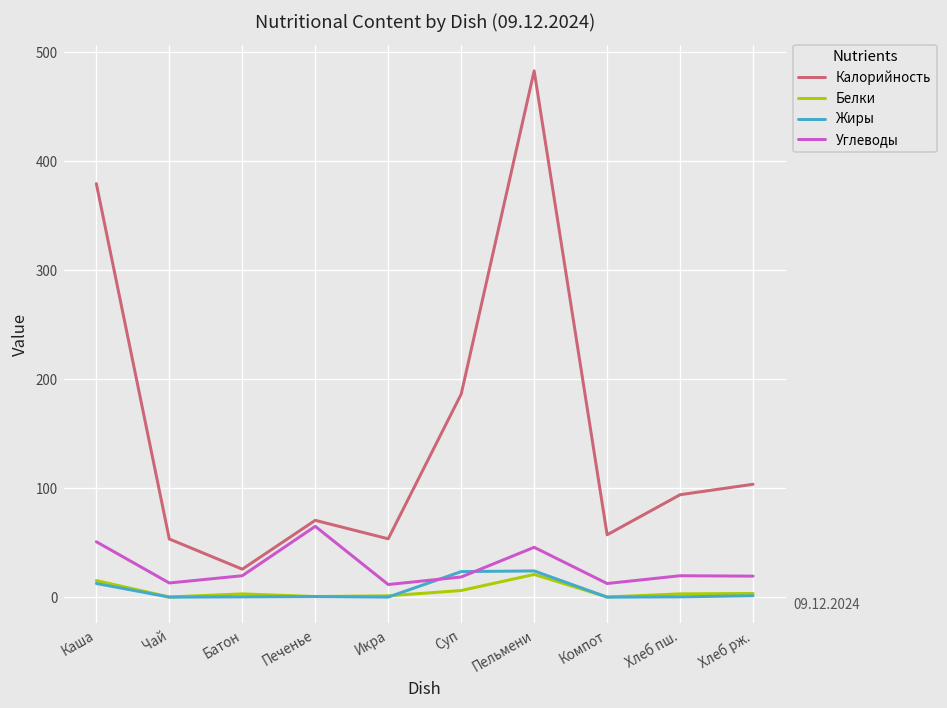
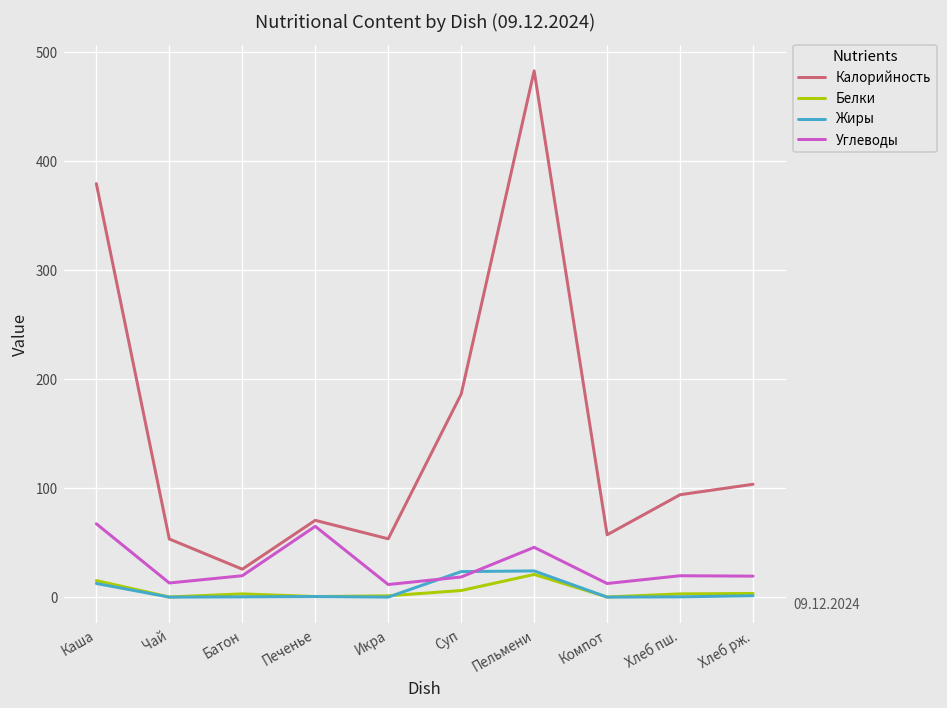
  {
    "Калорийность": {
      "Каша": 380,
      "Чай": 50,
      "Батон": 30,
      "Печенье": 70,
      "Икра": 50,
      "Суп": 190,
      "Пельмени": 480,
      "Компот": 60,
      "Хлеб пш.": 90,
      "Хлеб рж.": 100
    },
    "Белки": {
      "Суп": 10,
      "Пельмени": 20
    },
    "Жиры": {
      "Суп": 20,
      "Пельмени": 20
    },
    "Углеводы": {
-     "Каша": 50,
+     "Каша": 70,
      "Чай": 10,
      "Батон": 20,
      "Печенье": 70,
      "Икра": 10,
      "Суп": 20,
      "Пельмени": 50,
      "Компот": 10,
      "Хлеб пш.": 20,
      "Хлеб рж.": 20
    }
  }
